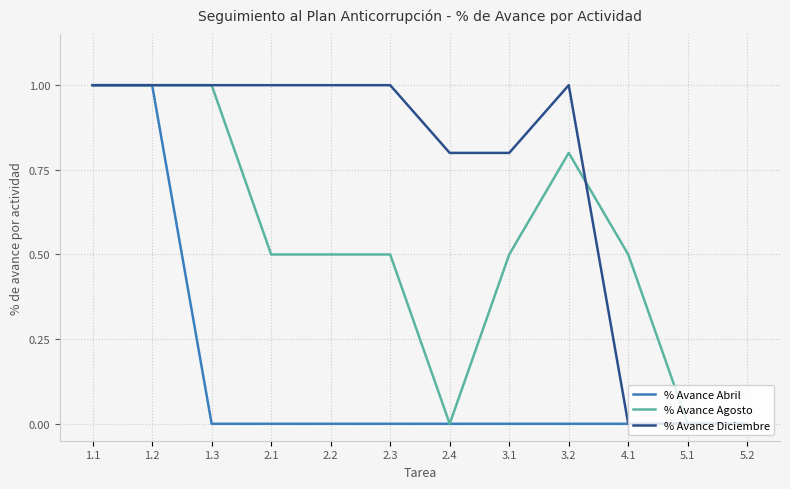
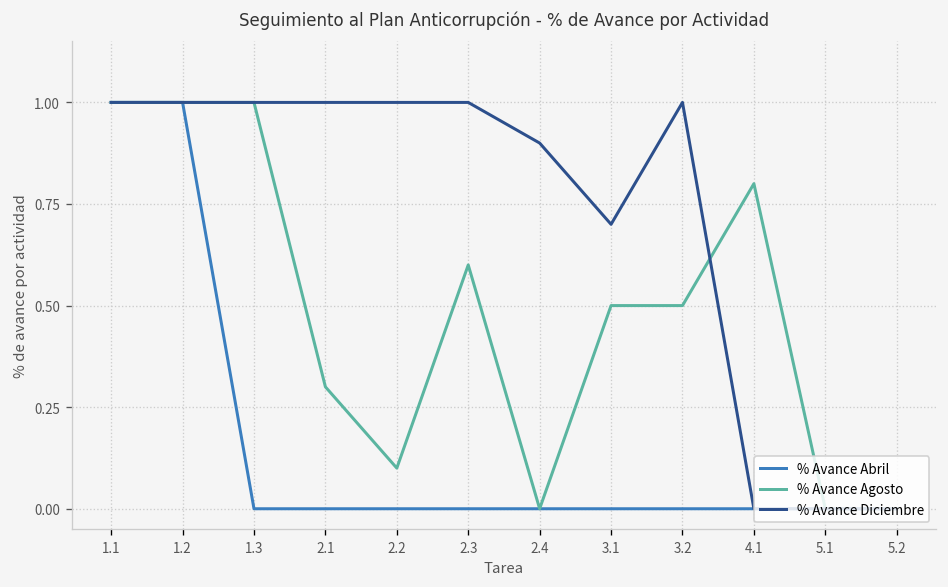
  {
    "% Avance Abril": {
      "1.3": 0.0,
      "2.1": 0.0,
      "2.2": 0.0,
      "2.3": 0.0,
      "3.1": 0.0,
      "3.2": 0.0
    },
    "% Avance Agosto": {
-     "2.1": 0.5,
-     "2.2": 0.5,
-     "2.3": 0.5,
+     "2.1": 0.3,
+     "2.2": 0.1,
+     "2.3": 0.6,
      "3.1": 0.5,
-     "3.2": 0.8,
-     "4.1": 0.5
+     "3.2": 0.5,
+     "4.1": 0.8
    },
    "% Avance Diciembre": {
      "2.1": 1.0,
      "2.2": 1.0,
      "2.3": 1.0,
-     "2.4": 0.8,
-     "3.1": 0.8,
+     "2.4": 0.9,
+     "3.1": 0.7,
      "3.2": 1.0
    }
  }
